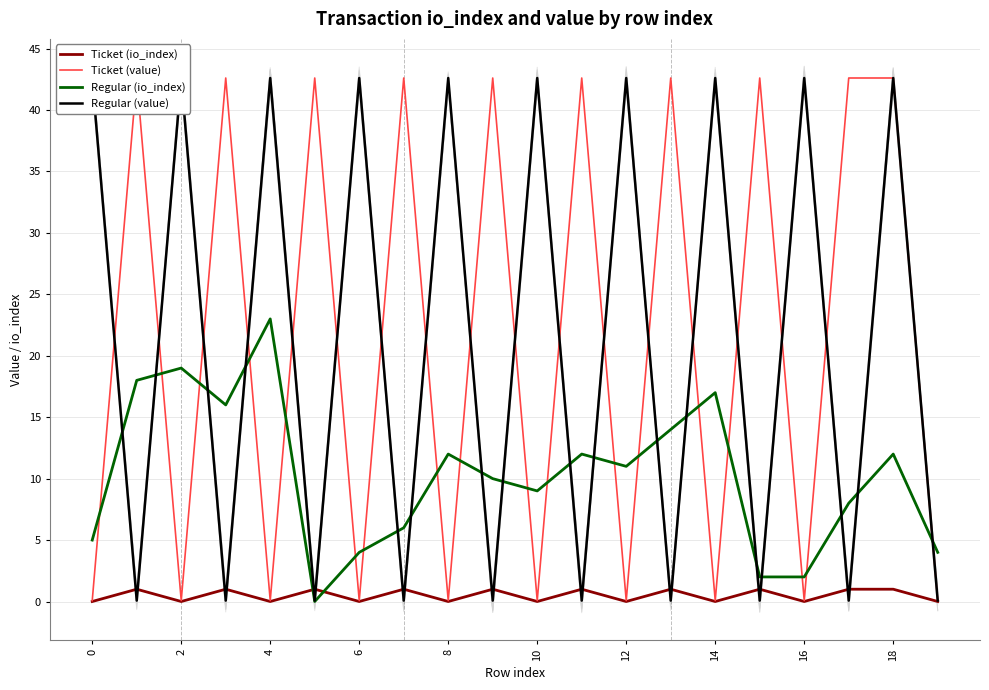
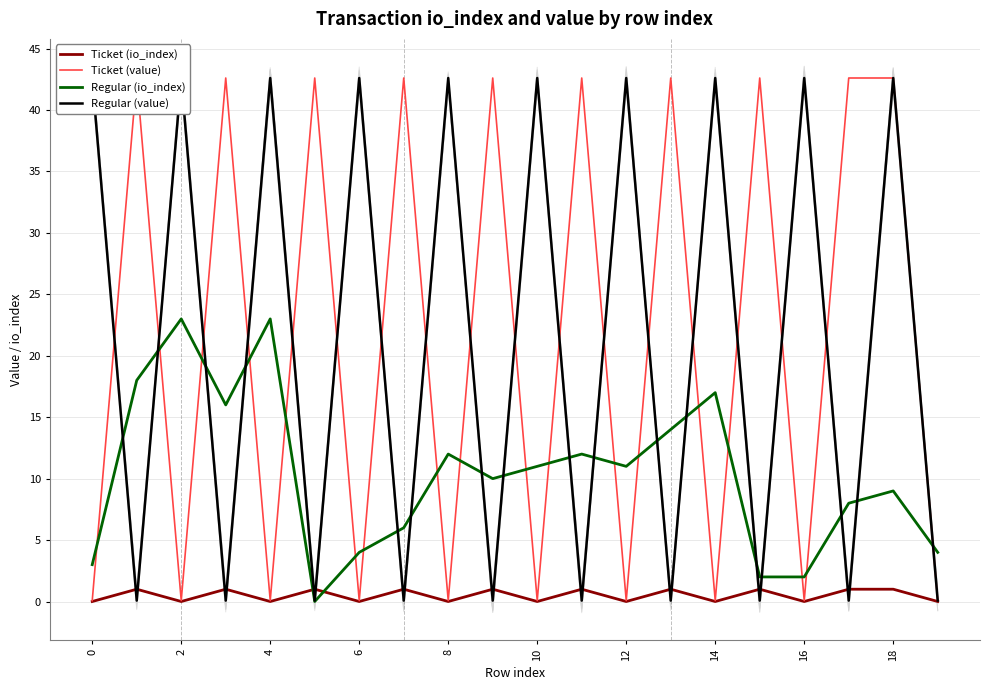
  {
    "Ticket (io_index)": {
      "18": 1
    },
    "Regular (io_index)": {
-     "0": 5,
-     "2": 19,
+     "0": 3,
+     "2": 23,
      "4": 23,
      "6": 4,
      "8": 12,
-     "10": 9,
+     "10": 11,
      "12": 11,
      "14": 17,
      "16": 2,
-     "18": 12
+     "18": 9
    }
  }
